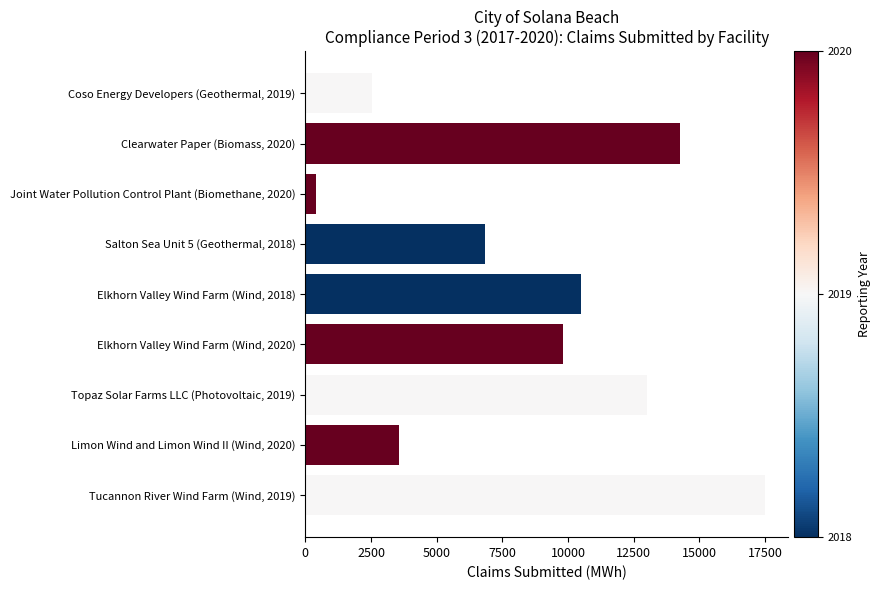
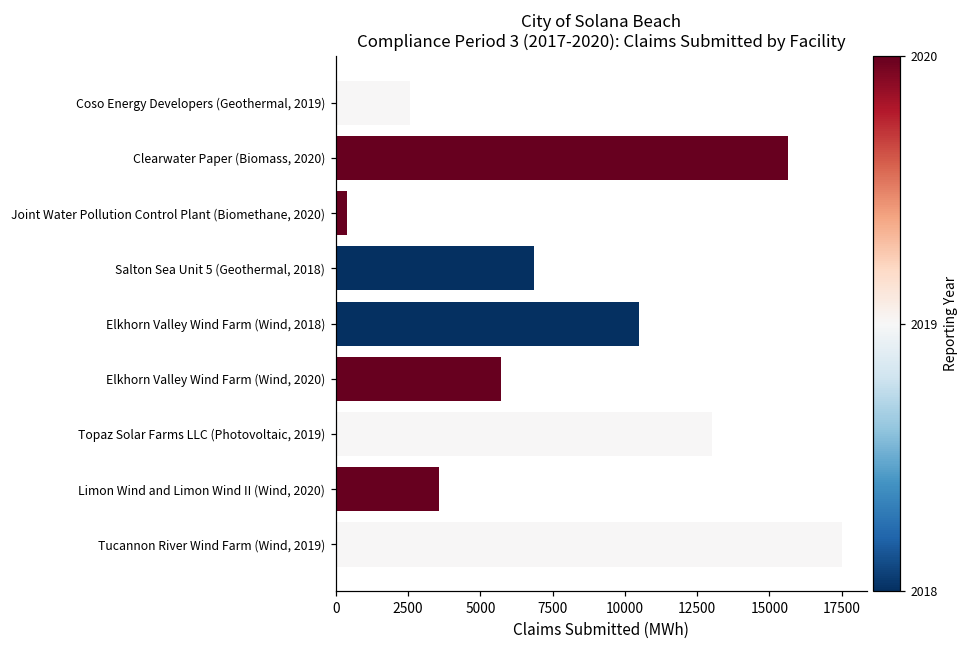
  {
    "Coso Energy Developers (Geothermal, 2019)": 2600,
-   "Clearwater Paper (Biomass, 2020)": 14300,
+   "Clearwater Paper (Biomass, 2020)": 15700,
    "Joint Water Pollution Control Plant (Biomethane, 2020)": 400,
    "Salton Sea Unit 5 (Geothermal, 2018)": 6900,
    "Elkhorn Valley Wind Farm (Wind, 2018)": 10500,
-   "Elkhorn Valley Wind Farm (Wind, 2020)": 9800,
+   "Elkhorn Valley Wind Farm (Wind, 2020)": 5700,
    "Topaz Solar Farms LLC (Photovoltaic, 2019)": 13000,
    "Limon Wind and Limon Wind II (Wind, 2020)": 3600,
    "Tucannon River Wind Farm (Wind, 2019)": 17500
  }
